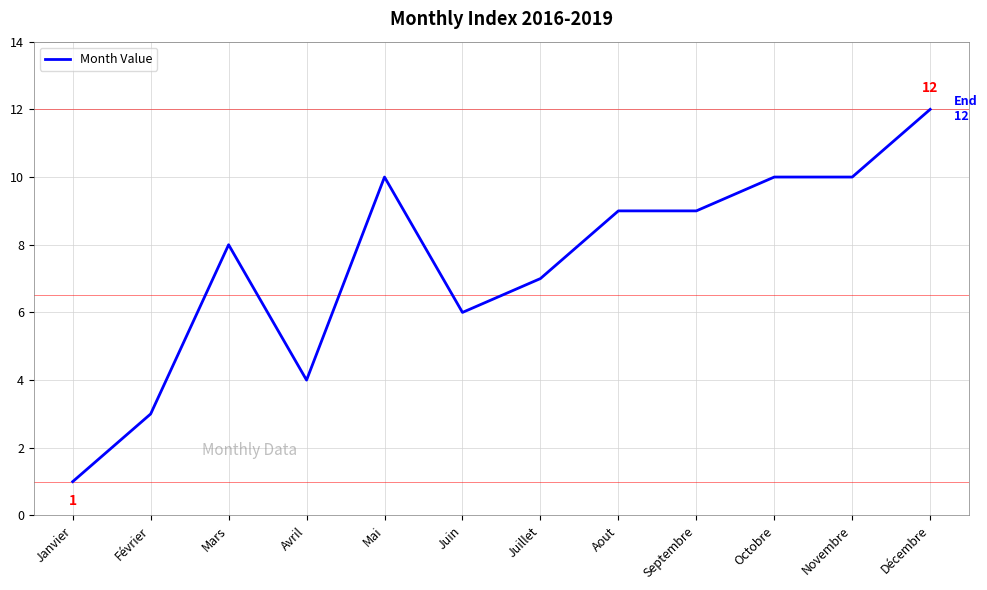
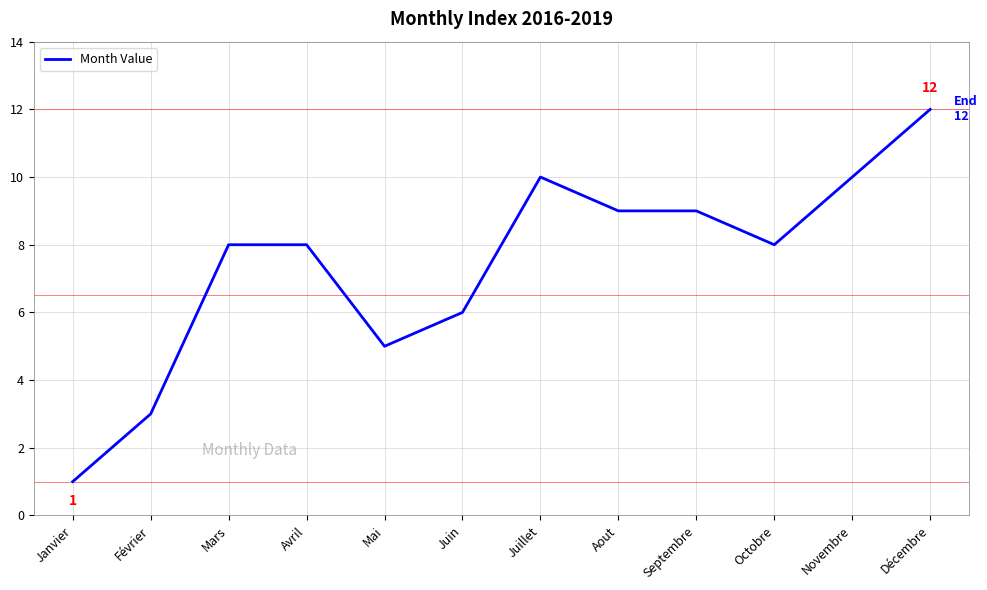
  {
    "Février": 3,
    "Mars": 8,
-   "Avril": 4,
-   "Mai": 10,
+   "Avril": 8,
+   "Mai": 5,
    "Juin": 6,
-   "Juillet": 7,
+   "Juillet": 10,
    "Aout": 9,
    "Septembre": 9,
-   "Octobre": 10,
+   "Octobre": 8,
    "Novembre": 10
  }
